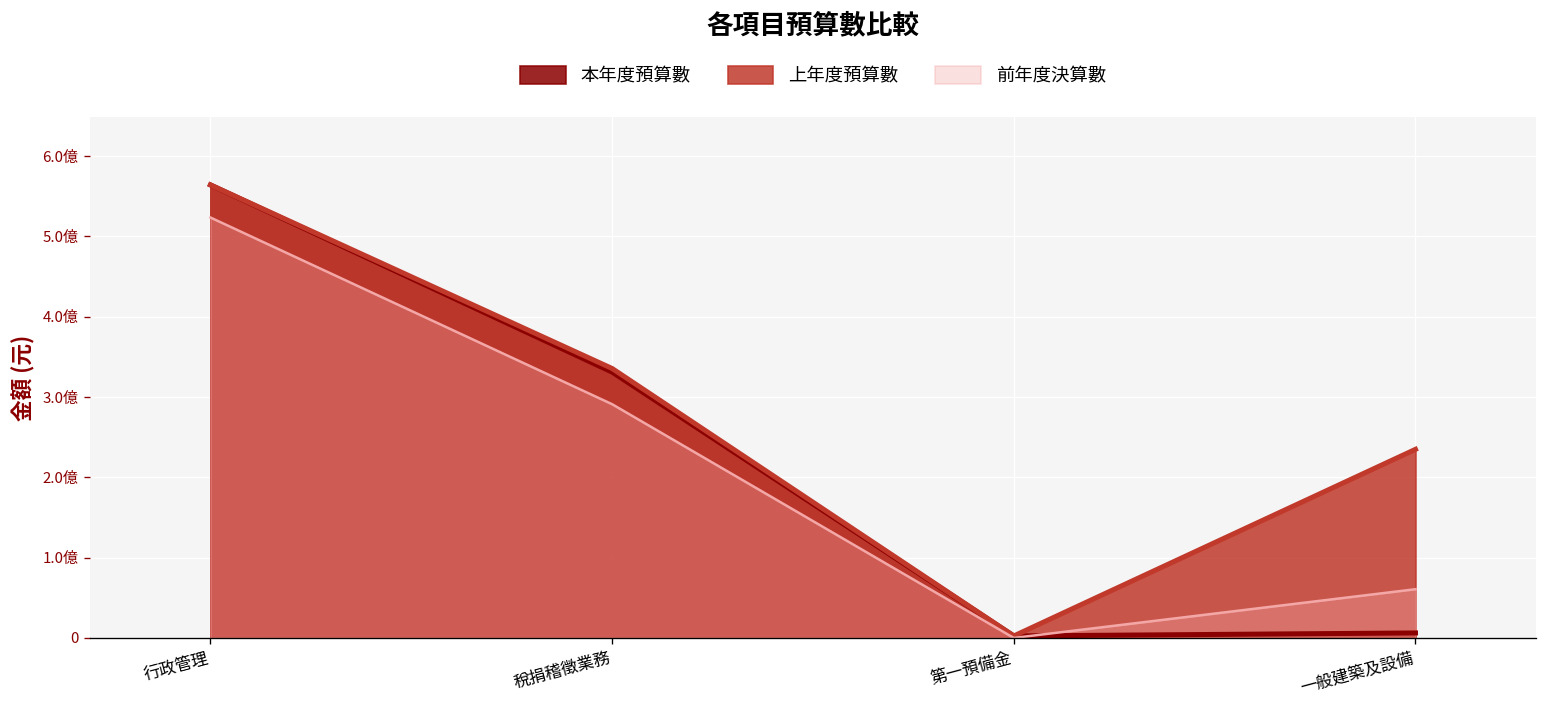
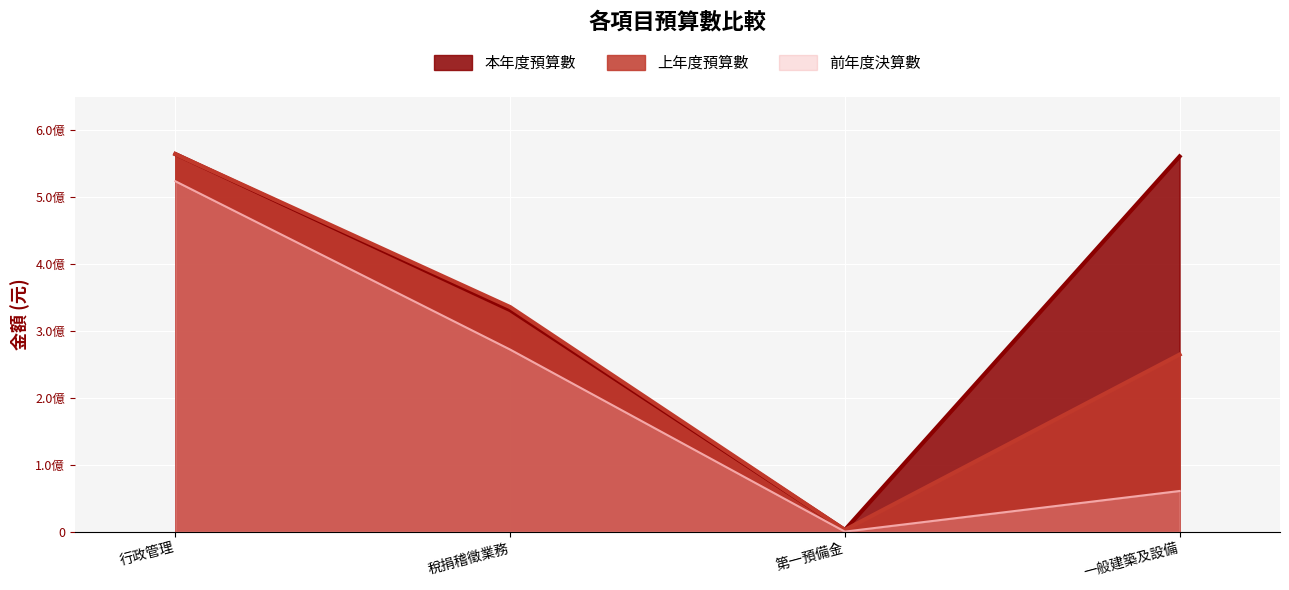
  {
    "本年度預算數": {
      "稅捐稽徵業務": "3.3億",
-     "一般建築及設備": "0.1億"
+     "一般建築及設備": "5.6億"
    },
    "上年度預算數": {
      "稅捐稽徵業務": "3.4億",
-     "一般建築及設備": "2.3億"
+     "一般建築及設備": "2.6億"
    },
    "前年度決算數": {
      "行政管理": "5.2億",
-     "稅捐稽徵業務": "2.9億",
+     "稅捐稽徵業務": "2.7億",
      "一般建築及設備": "0.6億"
    }
  }
